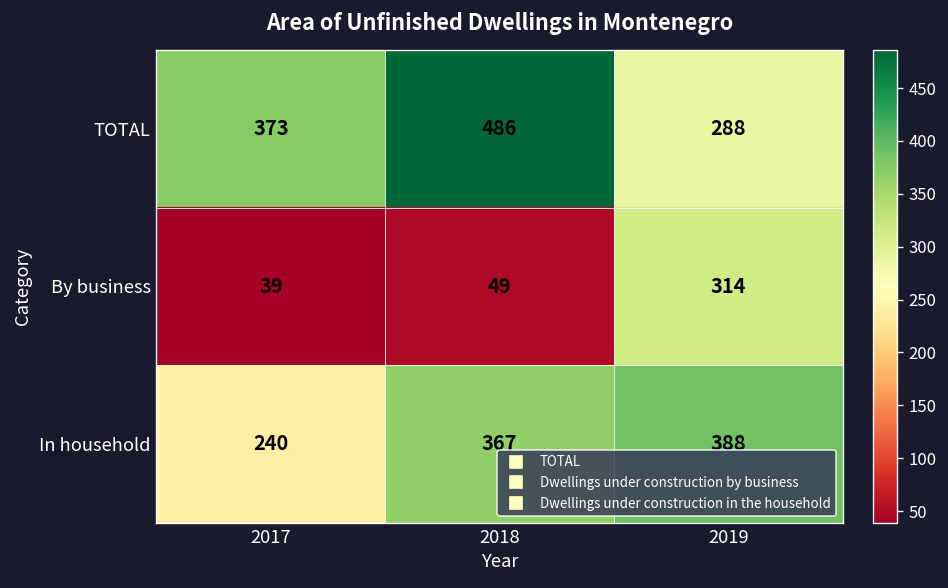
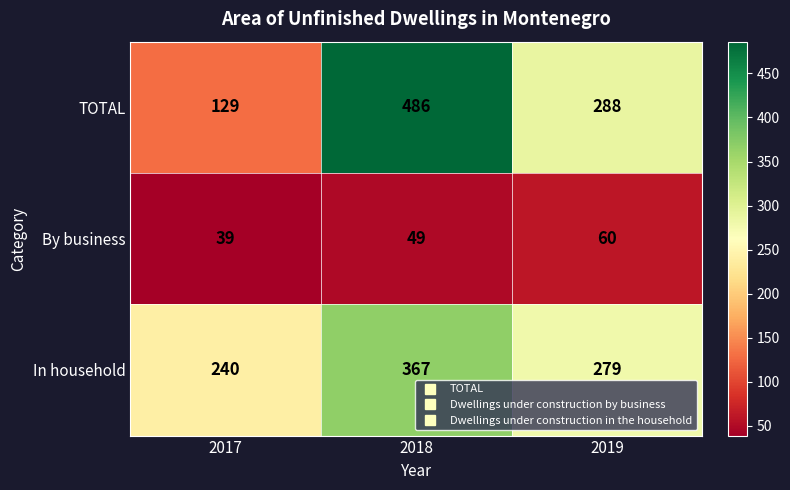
  {
    "TOTAL": {
-     "2017": 373,
+     "2017": 129,
      "2018": 486,
      "2019": 288
    },
    "By business": {
      "2017": 39,
      "2018": 49,
-     "2019": 314
+     "2019": 60
    },
    "In household": {
      "2017": 240,
      "2018": 367,
-     "2019": 388
+     "2019": 279
    }
  }
